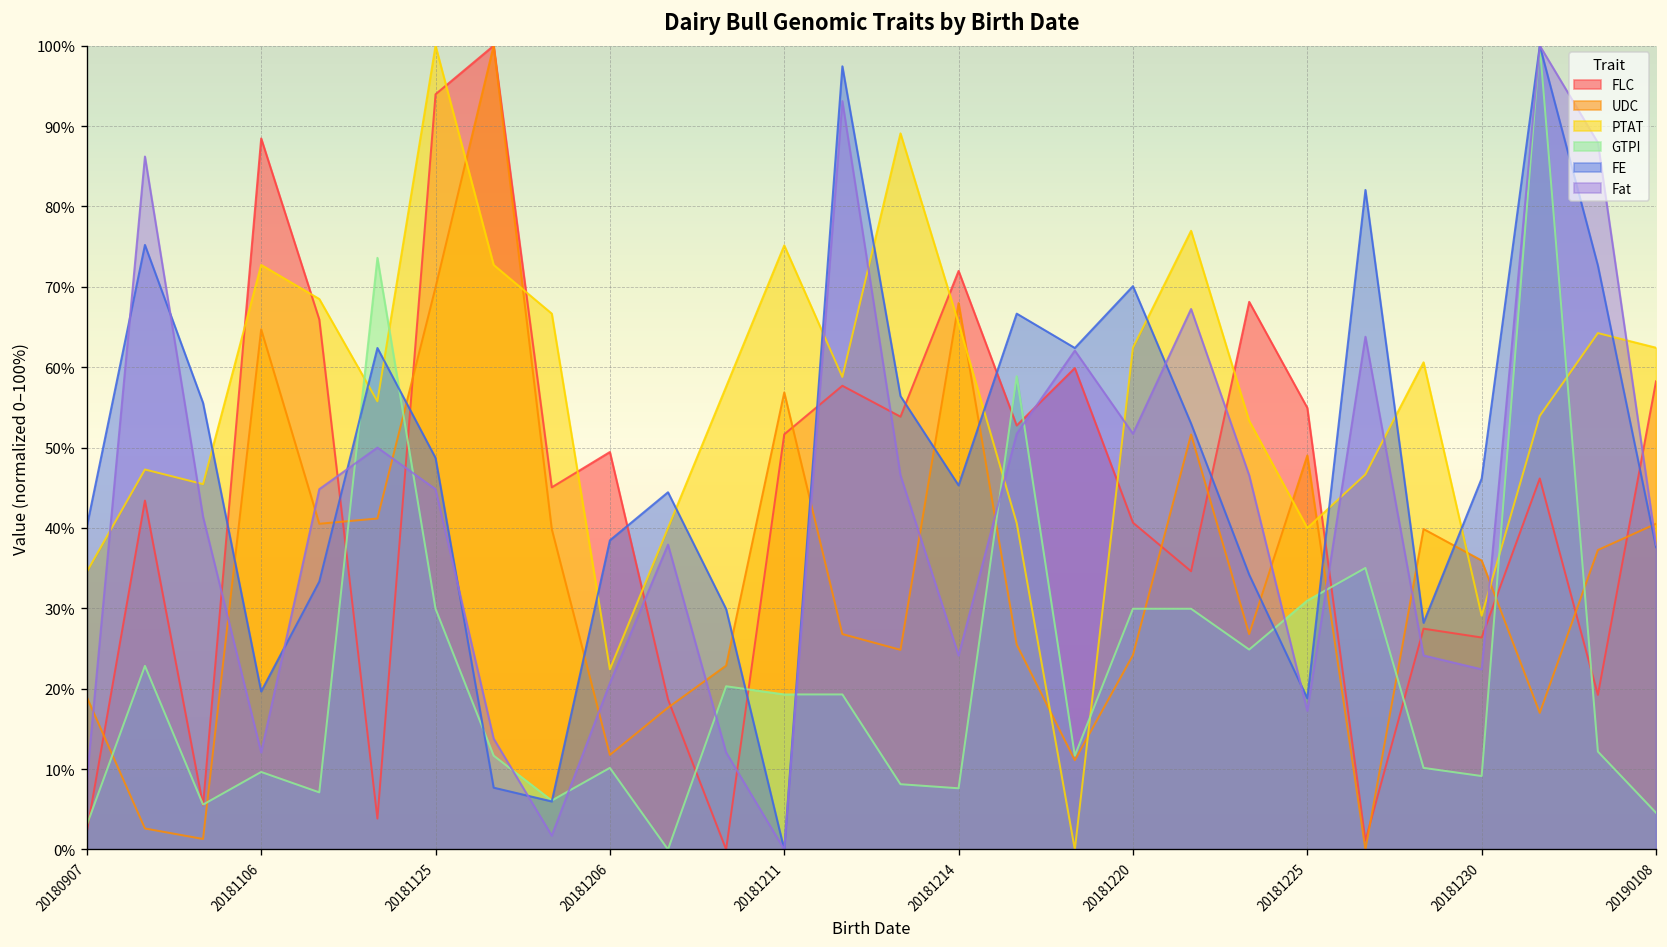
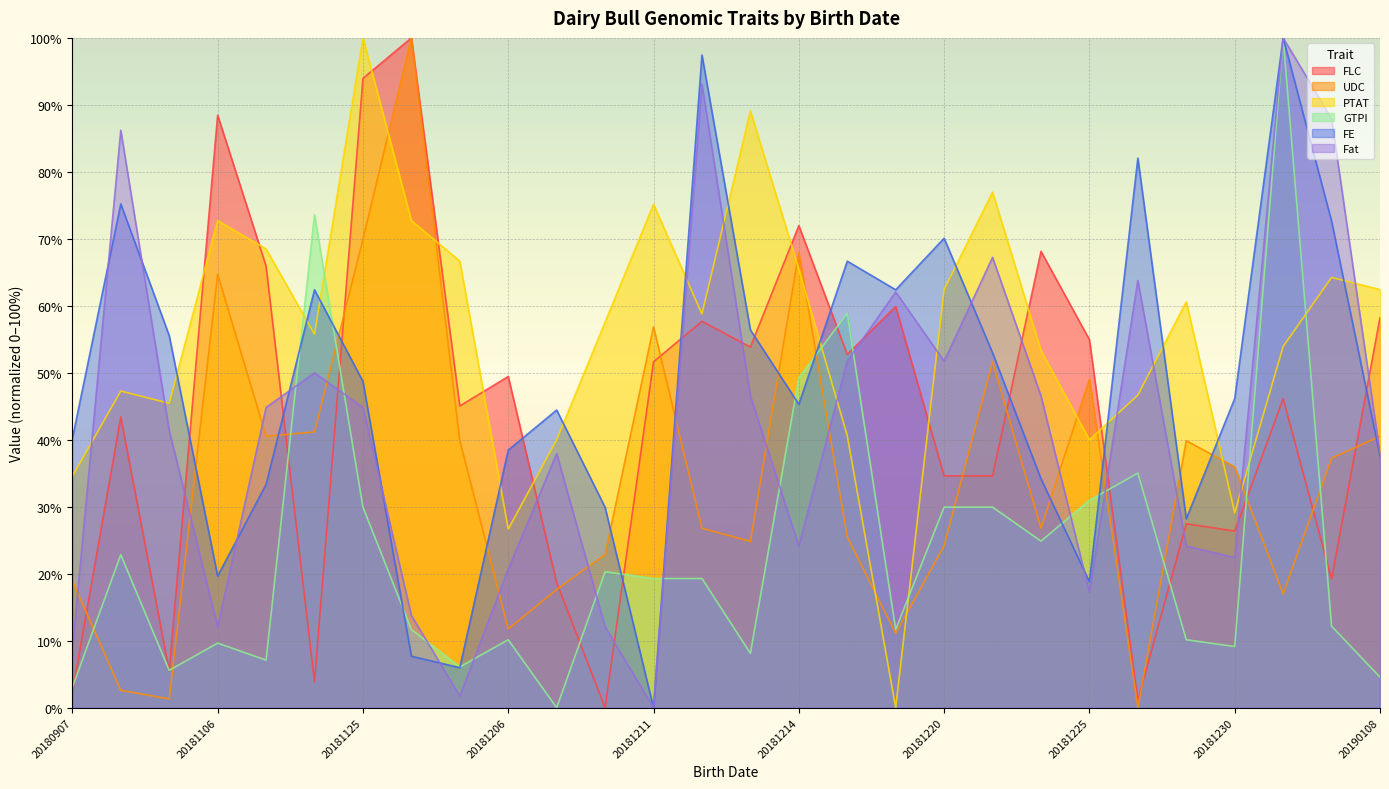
  {
    "FLC": {
      "20180907": "2%",
      "20181106": "88%",
      "20181125": "94%",
      "20181206": "49%",
      "20181211": "52%",
      "20181214": "72%",
-     "20181220": "41%",
+     "20181220": "35%",
      "20181225": "55%",
      "20181230": "26%",
      "20190108": "58%"
    },
    "UDC": {
      "20180907": "19%",
      "20181106": "65%",
      "20181125": "70%",
      "20181206": "12%",
      "20181211": "57%",
      "20181214": "68%",
      "20181220": "24%",
      "20181225": "49%",
      "20181230": "36%",
      "20190108": "41%"
    },
    "PTAT": {
      "20180907": "35%",
      "20181106": "73%",
      "20181125": "100%",
-     "20181206": "22%",
+     "20181206": "27%",
      "20181211": "75%",
      "20181214": "65%",
      "20181220": "62%",
      "20181225": "40%",
      "20181230": "29%",
      "20190108": "62%"
    },
    "GTPI": {
      "20180907": "3%",
      "20181106": "10%",
      "20181125": "30%",
      "20181206": "10%",
      "20181211": "19%",
-     "20181214": "8%",
+     "20181214": "49%",
      "20181220": "30%",
      "20181225": "31%",
      "20181230": "9%",
      "20190108": "5%"
    }
  }
